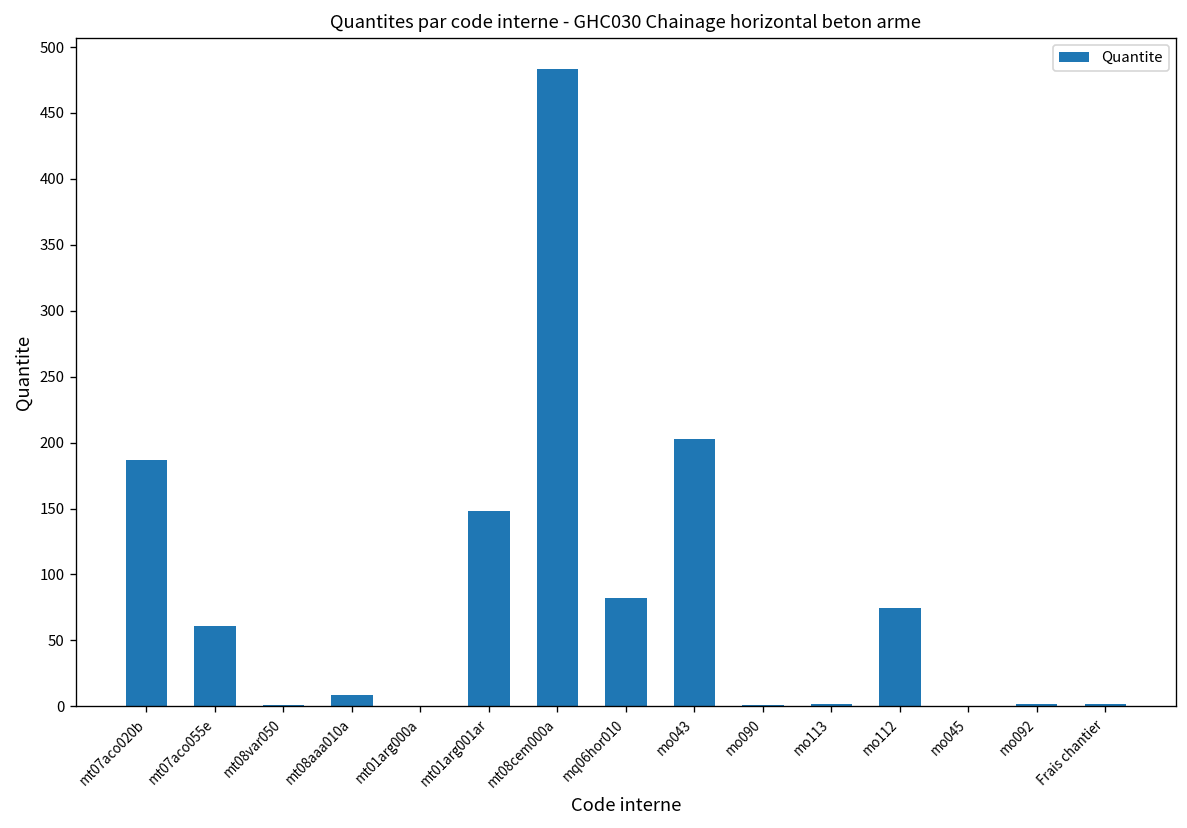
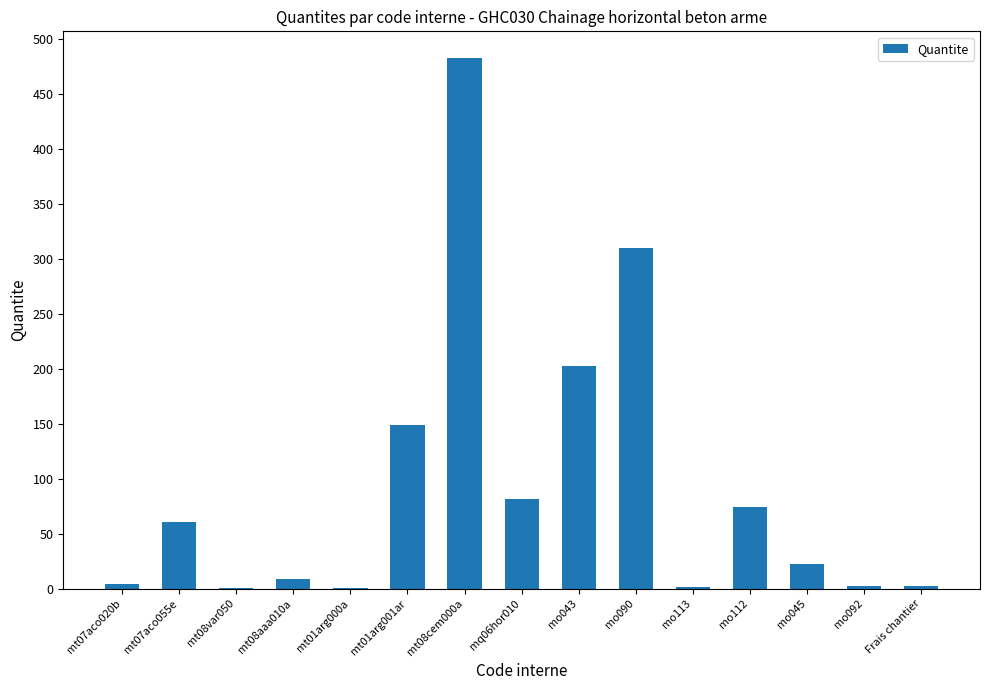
  {
-   "mt07aco020b": 187,
+   "mt07aco020b": 4,
    "mt07aco055e": 61,
    "mt08aaa010a": 9,
    "mt01arg001ar": 148,
    "mt08cem000a": 483,
    "mq06hor010": 82,
    "mo043": 203,
-   "mo090": 1,
+   "mo090": 310,
    "mo112": 74,
-   "mo045": 0
+   "mo045": 22
  }
